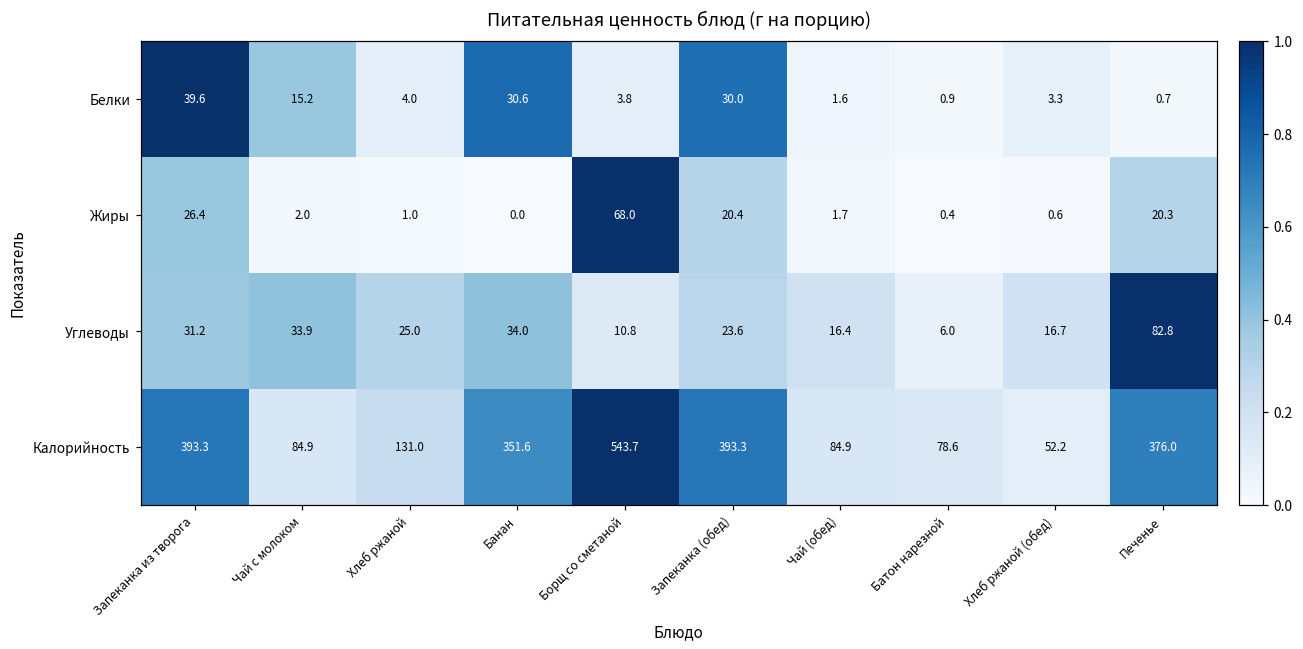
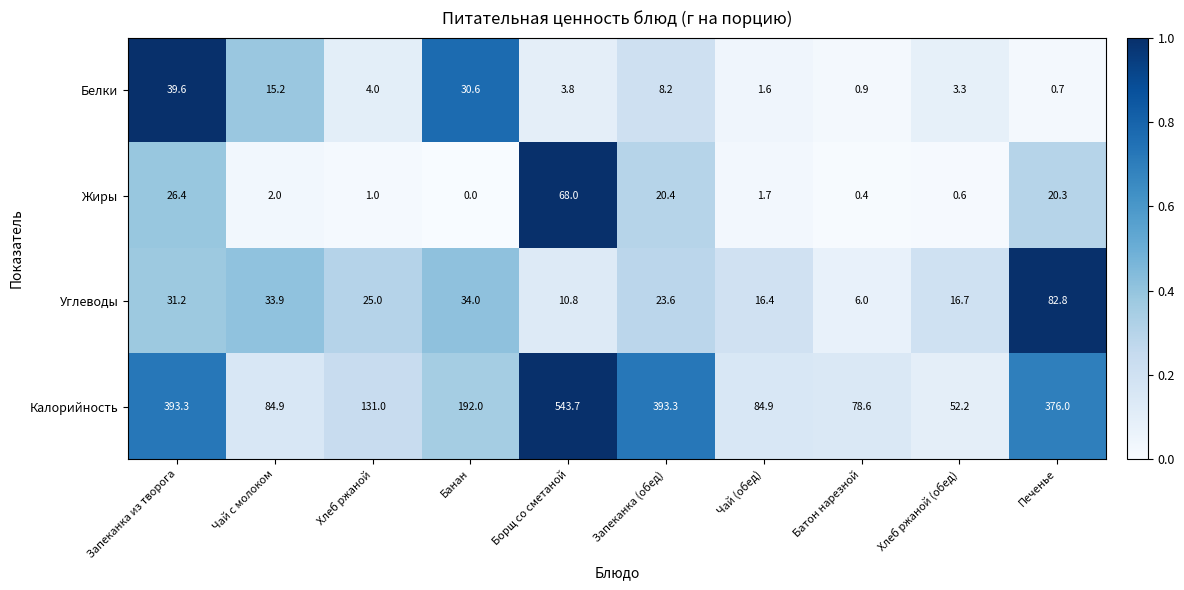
  {
    "Белки": {
      "Запеканка из творога": 39.6,
      "Чай с молоком": 15.2,
      "Хлеб ржаной": 4.0,
      "Банан": 30.6,
      "Борщ со сметаной": 3.8,
-     "Запеканка (обед)": 30.0,
+     "Запеканка (обед)": 8.2,
      "Чай (обед)": 1.6,
      "Батон нарезной": 0.9,
      "Хлеб ржаной (обед)": 3.3,
      "Печенье": 0.7
    },
    "Жиры": {
      "Запеканка из творога": 26.4,
      "Чай с молоком": 2.0,
      "Хлеб ржаной": 1.0,
      "Банан": 0.0,
      "Борщ со сметаной": 68.0,
      "Запеканка (обед)": 20.4,
      "Чай (обед)": 1.7,
      "Батон нарезной": 0.4,
      "Хлеб ржаной (обед)": 0.6,
      "Печенье": 20.3
    },
    "Углеводы": {
      "Запеканка из творога": 31.2,
      "Чай с молоком": 33.9,
      "Хлеб ржаной": 25.0,
      "Банан": 34.0,
      "Борщ со сметаной": 10.8,
      "Запеканка (обед)": 23.6,
      "Чай (обед)": 16.4,
      "Батон нарезной": 6.0,
      "Хлеб ржаной (обед)": 16.7,
      "Печенье": 82.8
    },
    "Калорийность": {
      "Запеканка из творога": 393.3,
      "Чай с молоком": 84.9,
      "Хлеб ржаной": 131.0,
-     "Банан": 351.6,
+     "Банан": 192.0,
      "Борщ со сметаной": 543.7,
      "Запеканка (обед)": 393.3,
      "Чай (обед)": 84.9,
      "Батон нарезной": 78.6,
      "Хлеб ржаной (обед)": 52.2,
      "Печенье": 376.0
    }
  }
